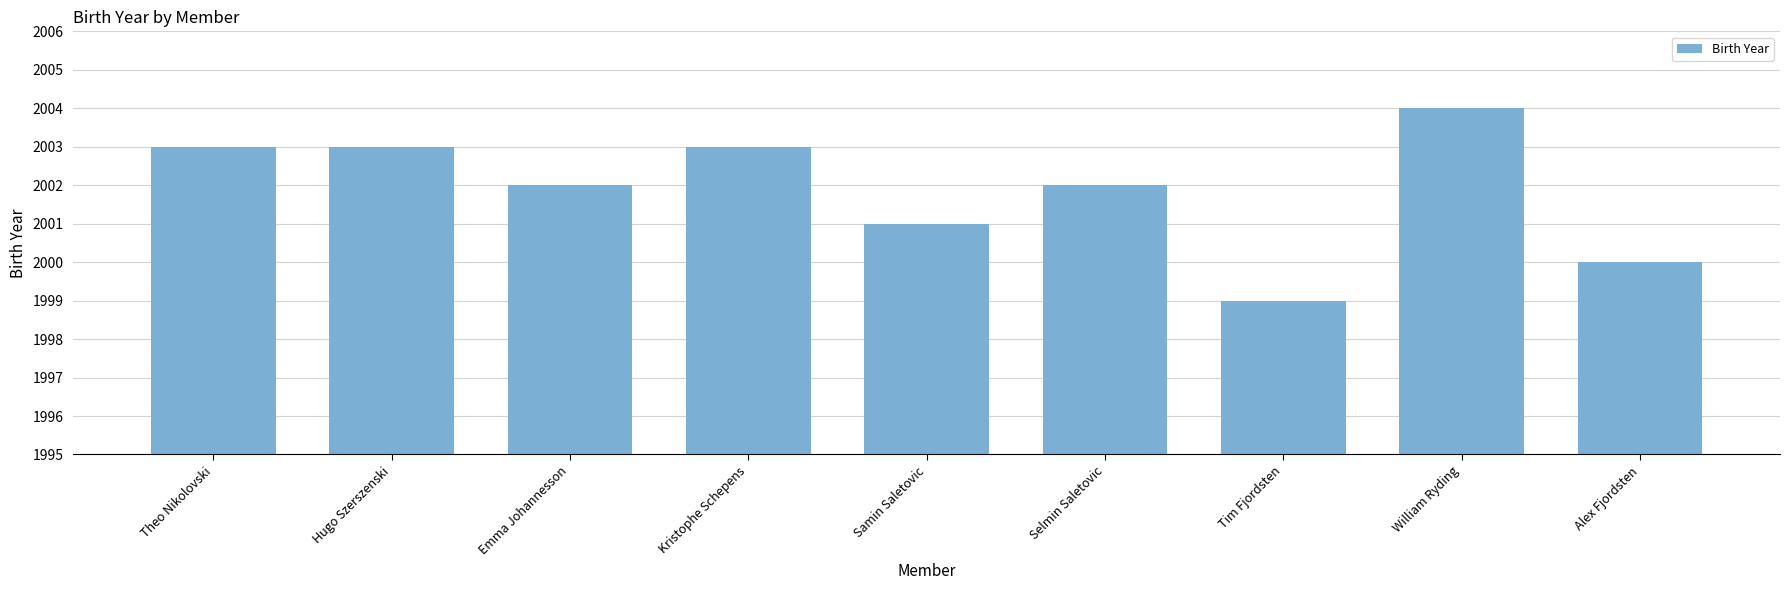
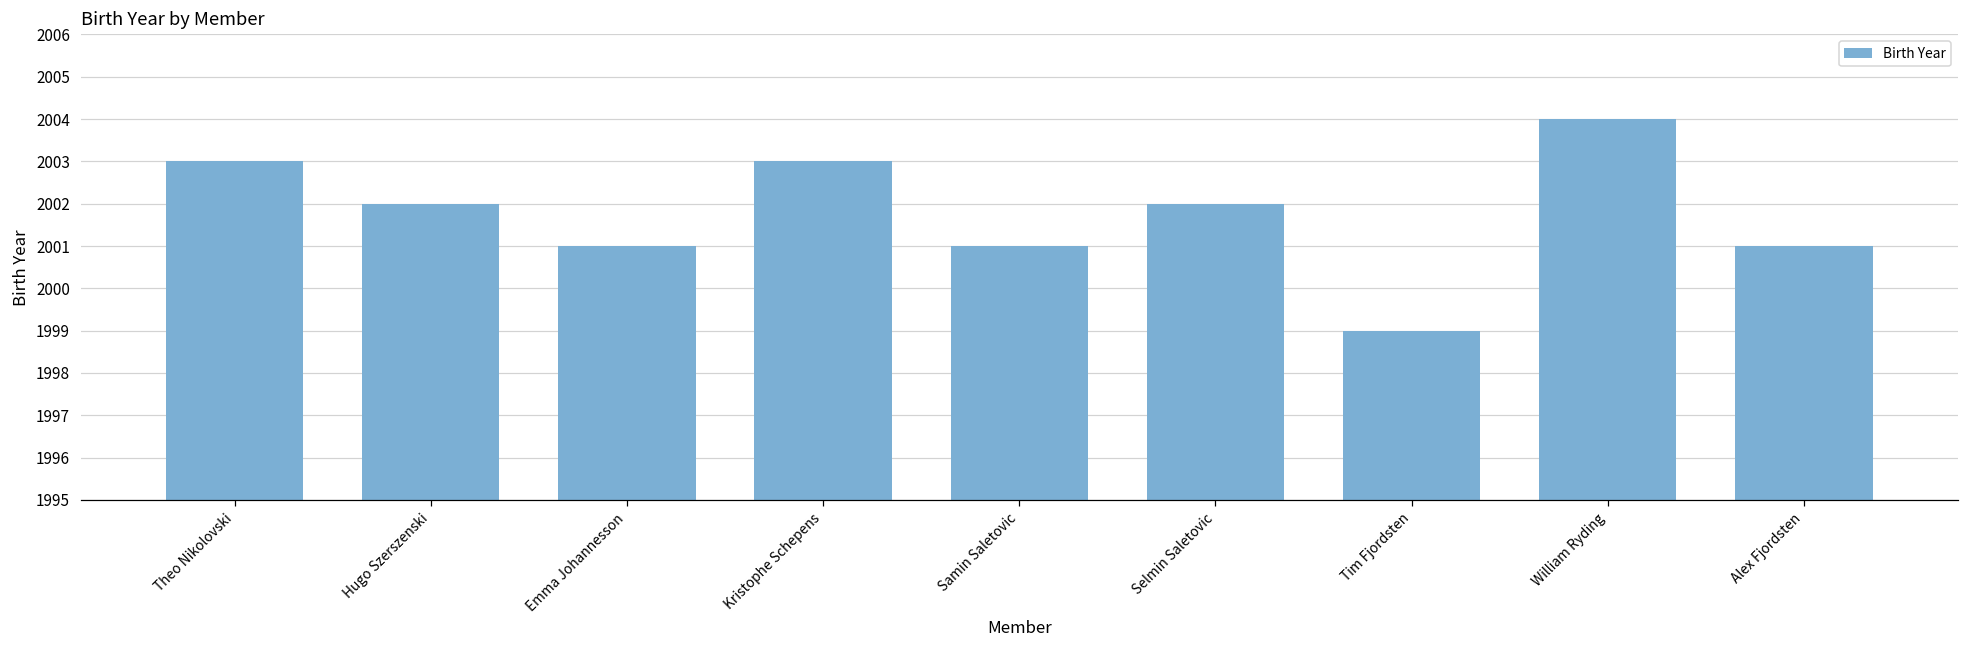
  {
    "Theo Nikolovski": 2003,
-   "Hugo Szerszenski": 2003,
-   "Emma Johannesson": 2002,
+   "Hugo Szerszenski": 2002,
+   "Emma Johannesson": 2001,
    "Kristophe Schepens": 2003,
    "Samin Saletovic": 2001,
    "Selmin Saletovic": 2002,
    "Tim Fjordsten": 1999,
    "William Ryding": 2004,
-   "Alex Fjordsten": 2000
+   "Alex Fjordsten": 2001
  }
